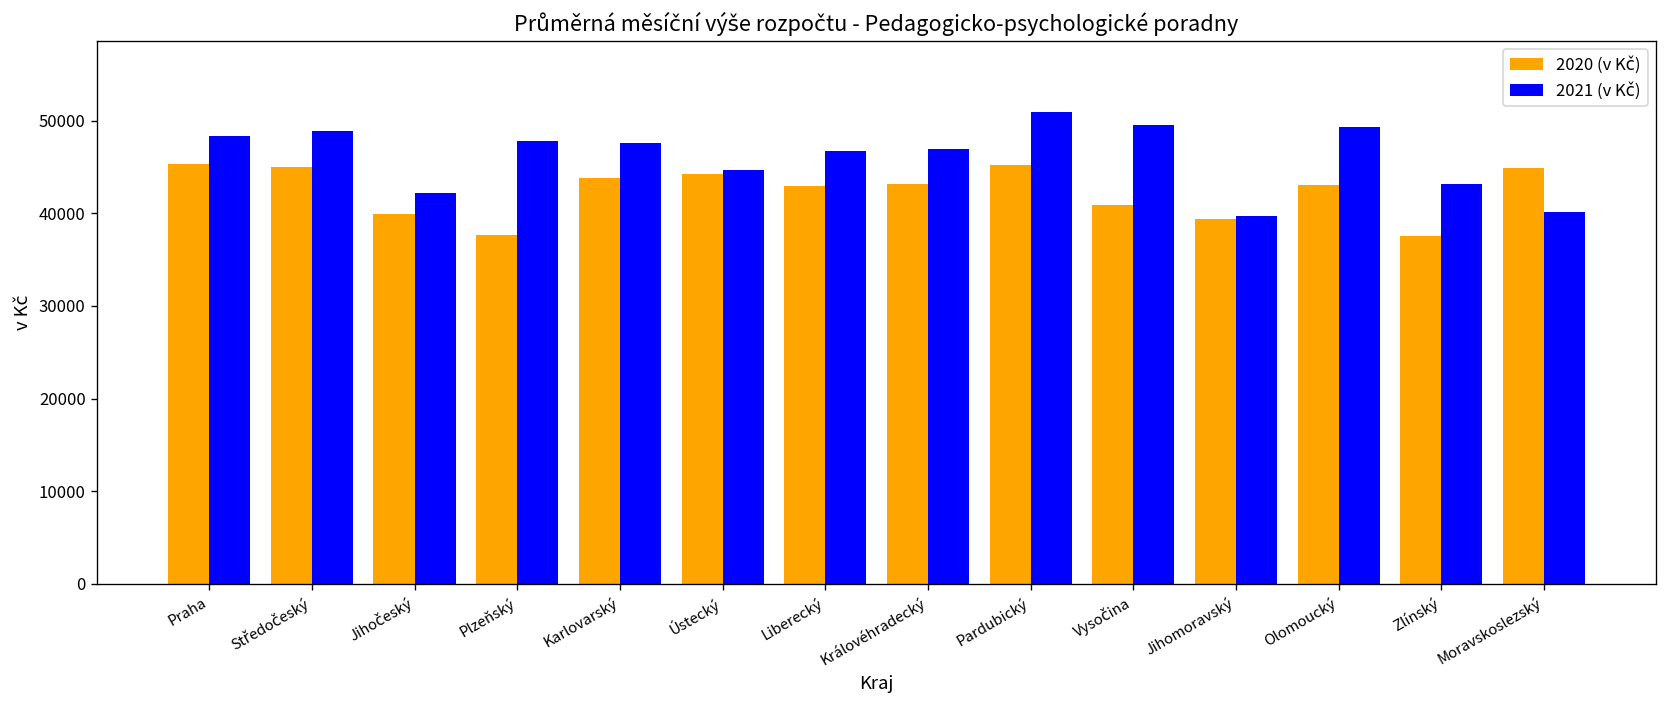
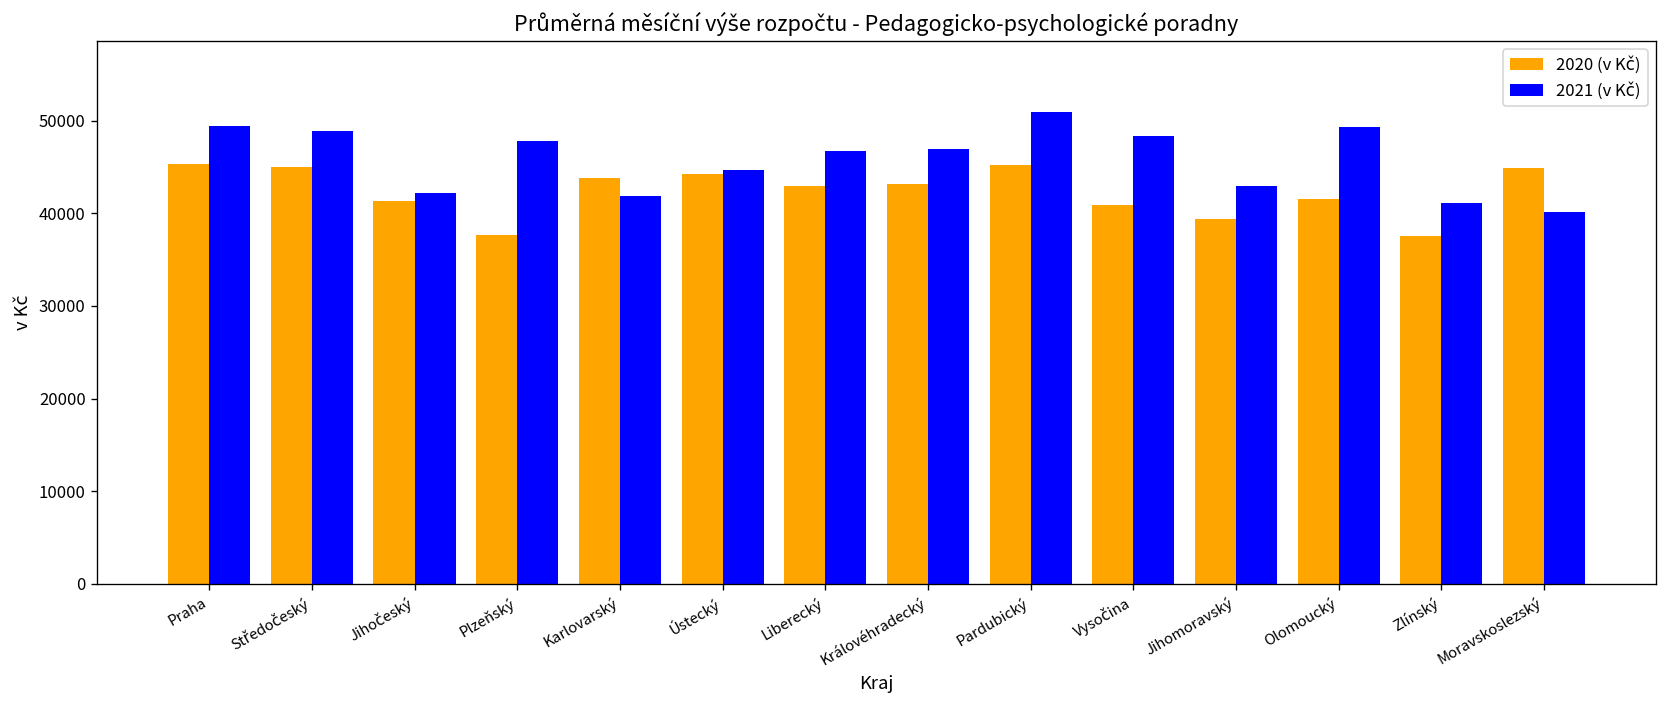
  {
    "2020 (v Kč)": {
      "Praha": 45000,
      "Středočeský": 45000,
-     "Jihočeský": 40000,
+     "Jihočeský": 41000,
      "Plzeňský": 38000,
      "Karlovarský": 44000,
      "Ústecký": 44000,
      "Liberecký": 43000,
      "Královéhradecký": 43000,
      "Pardubický": 45000,
      "Vysočina": 41000,
      "Jihomoravský": 39000,
-     "Olomoucký": 43000,
+     "Olomoucký": 42000,
      "Zlínský": 38000,
      "Moravskoslezský": 45000
    },
    "2021 (v Kč)": {
-     "Praha": 48000,
+     "Praha": 49000,
      "Středočeský": 49000,
      "Jihočeský": 42000,
      "Plzeňský": 48000,
-     "Karlovarský": 48000,
+     "Karlovarský": 42000,
      "Ústecký": 45000,
      "Liberecký": 47000,
      "Královéhradecký": 47000,
      "Pardubický": 51000,
-     "Vysočina": 50000,
-     "Jihomoravský": 40000,
+     "Vysočina": 48000,
+     "Jihomoravský": 43000,
      "Olomoucký": 49000,
-     "Zlínský": 43000,
+     "Zlínský": 41000,
      "Moravskoslezský": 40000
    }
  }
